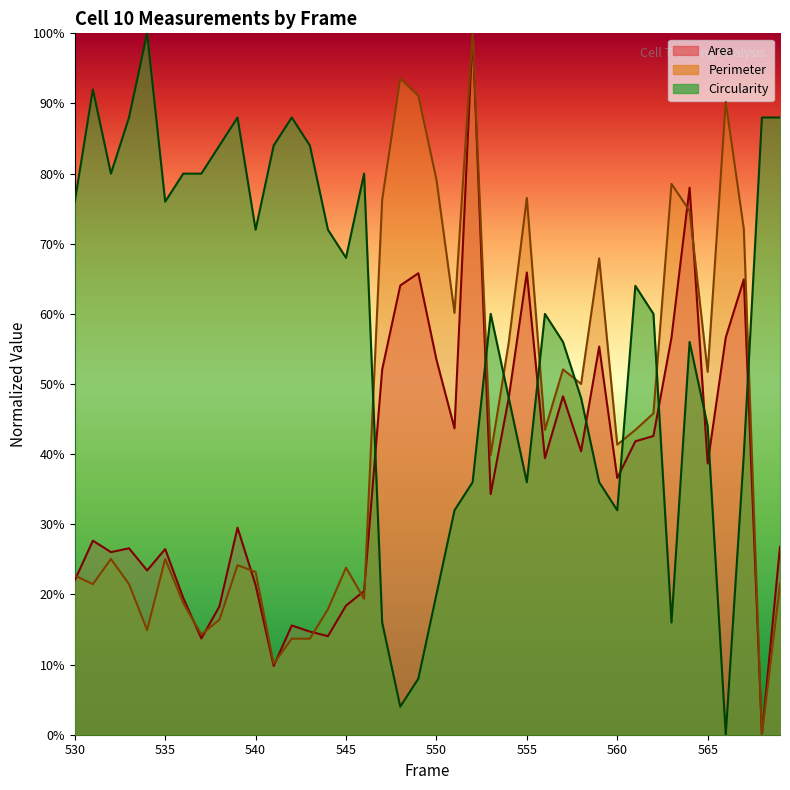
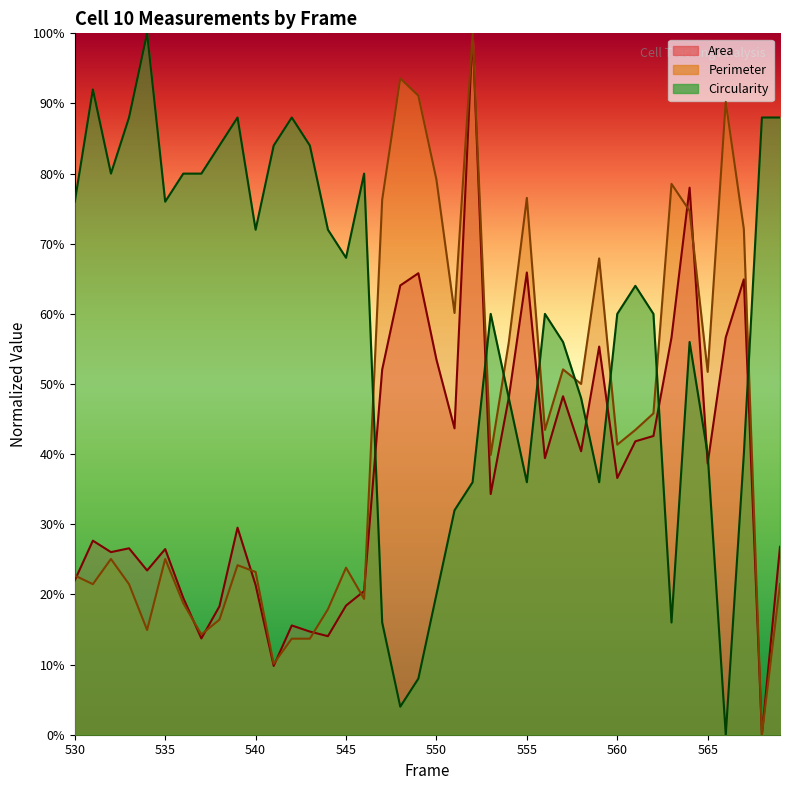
  {
    "Circularity": {
      "530": "76%",
      "535": "76%",
      "540": "72%",
      "545": "68%",
      "550": "20%",
      "555": "36%",
-     "560": "32%",
-     "565": "44%"
+     "560": "60%",
+     "565": "40%"
    }
  }
